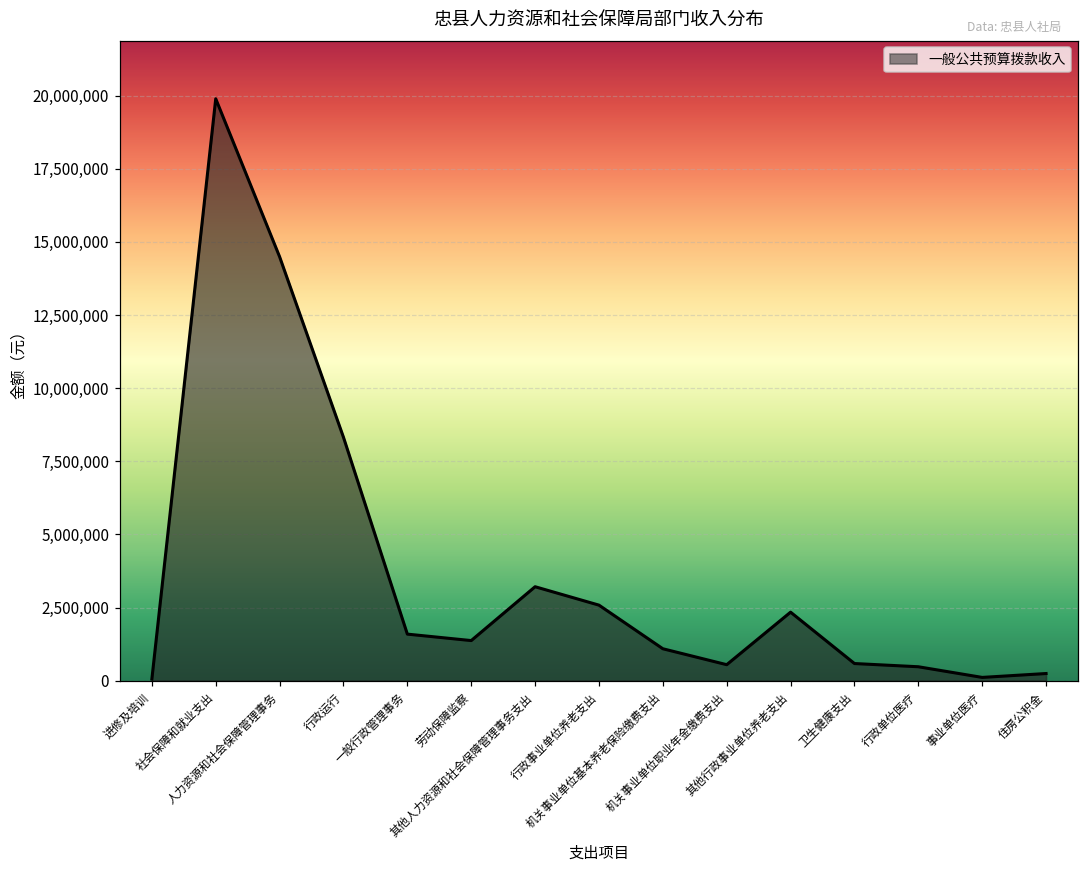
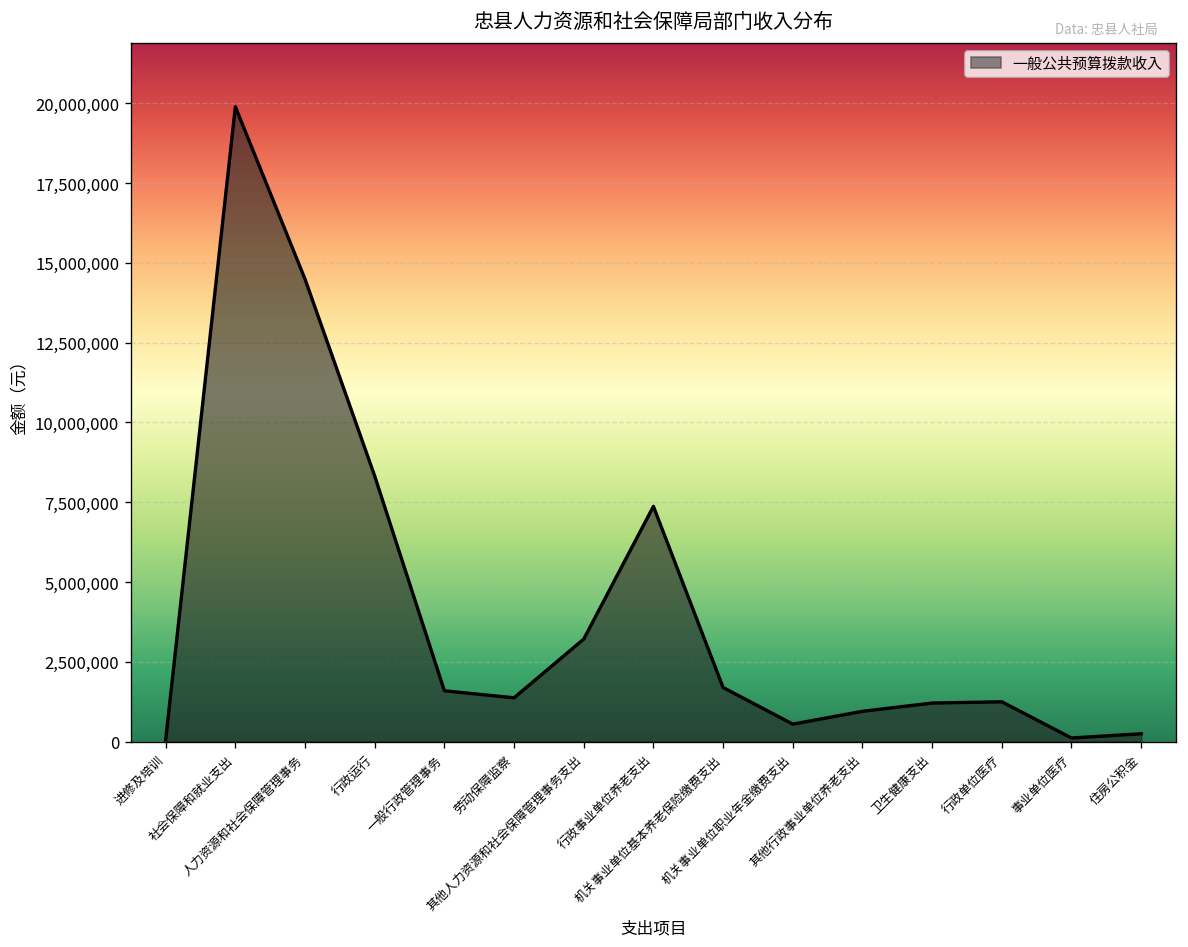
  {
    "进修及培训": "100,000",
    "社会保障和就业支出": "19,900,000",
    "人力资源和社会保障管理事务": "14,500,000",
    "行政运行": "8,300,000",
    "一般行政管理事务": "1,600,000",
    "劳动保障监察": "1,400,000",
    "其他人力资源和社会保障管理事务支出": "3,200,000",
-   "行政事业单位养老支出": "2,600,000",
-   "机关事业单位基本养老保险缴费支出": "1,100,000",
+   "行政事业单位养老支出": "7,400,000",
+   "机关事业单位基本养老保险缴费支出": "1,700,000",
    "机关事业单位职业年金缴费支出": "500,000",
-   "其他行政事业单位养老支出": "2,300,000",
-   "卫生健康支出": "600,000",
-   "行政单位医疗": "500,000",
+   "其他行政事业单位养老支出": "900,000",
+   "卫生健康支出": "1,200,000",
+   "行政单位医疗": "1,200,000",
    "事业单位医疗": "100,000",
    "住房公积金": "200,000"
  }
